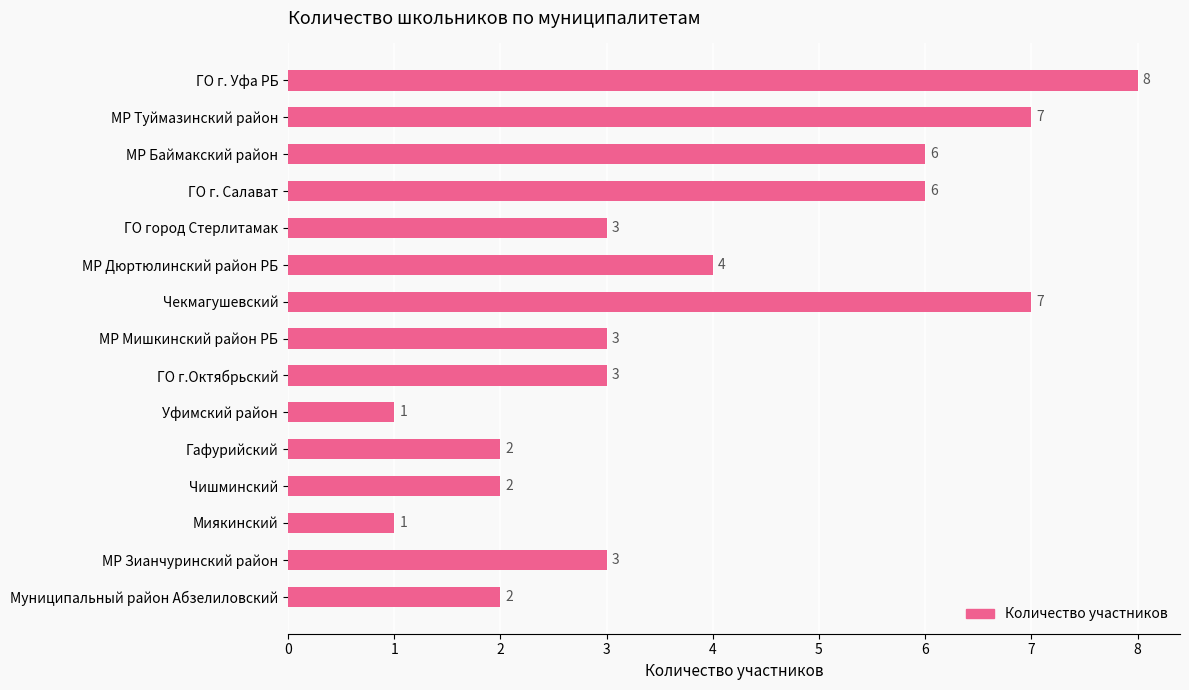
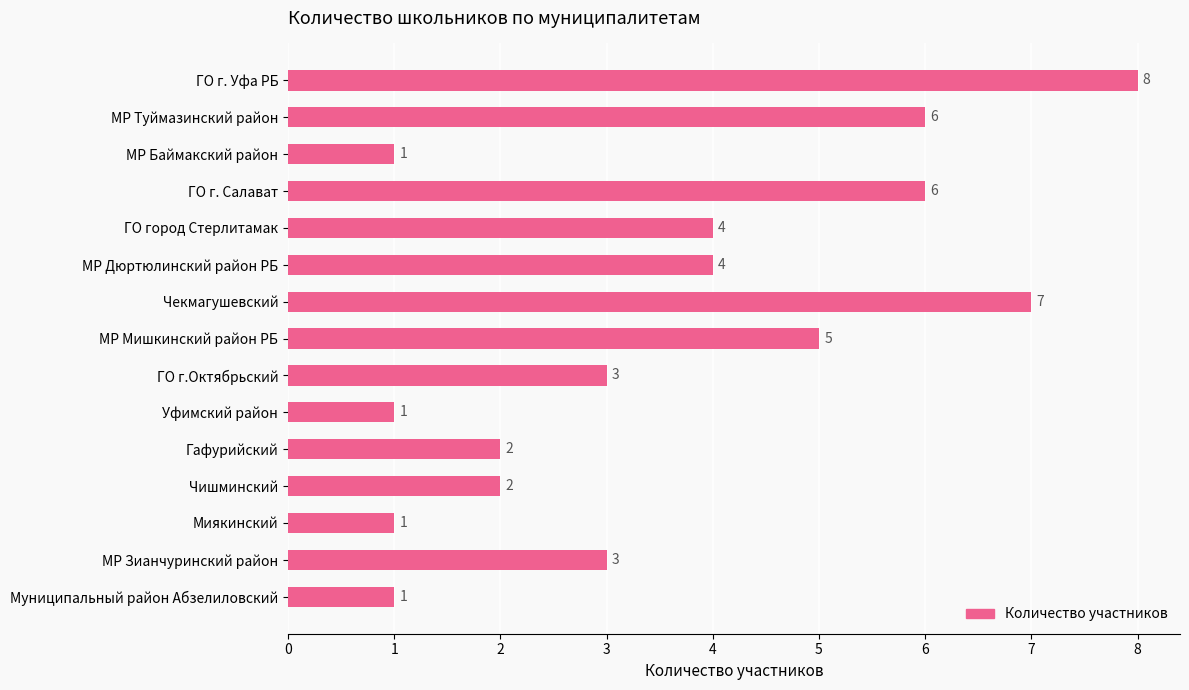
  {
    "ГО г. Уфа РБ": 8,
-   "МР Туймазинский район": 7,
-   "МР Баймакский район": 6,
+   "МР Туймазинский район": 6,
+   "МР Баймакский район": 1,
    "ГО г. Салават": 6,
-   "ГО город Стерлитамак": 3,
+   "ГО город Стерлитамак": 4,
    "МР Дюртюлинский район РБ": 4,
    "Чекмагушевский": 7,
-   "МР Мишкинский район РБ": 3,
+   "МР Мишкинский район РБ": 5,
    "ГО г.Октябрьский": 3,
    "Уфимский район": 1,
    "Гафурийский": 2,
    "Чишминский": 2,
    "Миякинский": 1,
    "МР Зианчуринский район": 3,
-   "Муниципальный район Абзелиловский": 2
+   "Муниципальный район Абзелиловский": 1
  }
